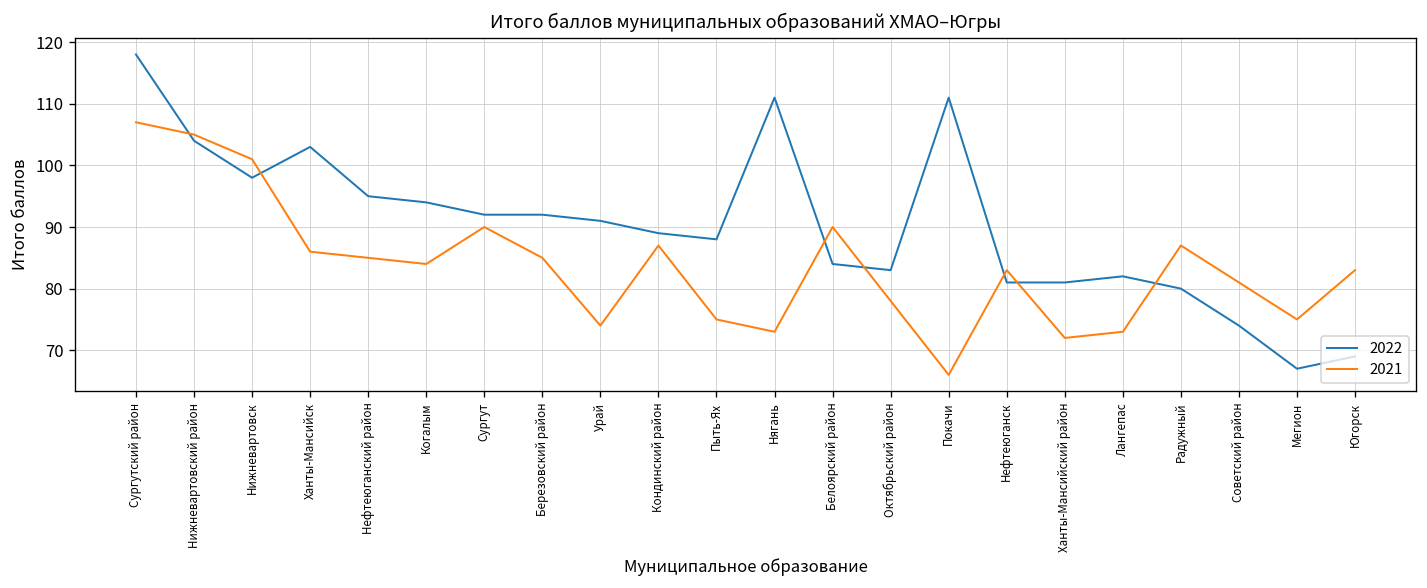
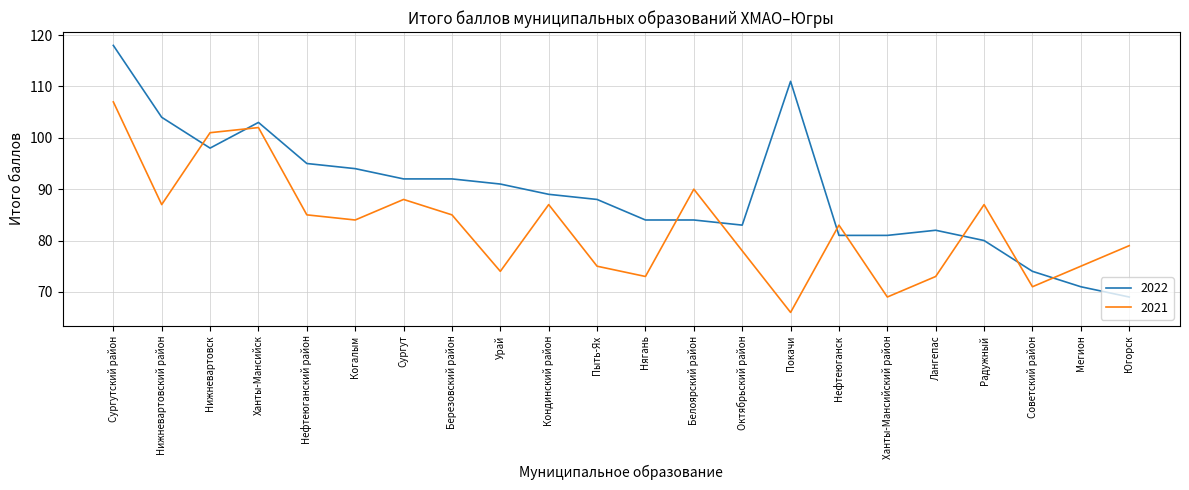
  {
    "2022": {
      "Сургутский район": 118,
      "Нижневартовский район": 104,
      "Нижневартовск": 98,
      "Ханты-Мансийск": 103,
      "Нефтеюганский район": 95,
      "Когалым": 94,
      "Сургут": 92,
      "Березовский район": 92,
      "Урай": 91,
      "Кондинский район": 89,
      "Пыть-Ях": 88,
-     "Нягань": 111,
+     "Нягань": 84,
      "Белоярский район": 84,
      "Октябрьский район": 83,
      "Покачи": 111,
      "Нефтеюганск": 81,
      "Ханты-Мансийский район": 81,
      "Лангепас": 82,
      "Радужный": 80,
      "Советский район": 74,
-     "Мегион": 67
+     "Мегион": 71
    },
    "2021": {
      "Сургутский район": 107,
-     "Нижневартовский район": 105,
+     "Нижневартовский район": 87,
      "Нижневартовск": 101,
-     "Ханты-Мансийск": 86,
+     "Ханты-Мансийск": 102,
      "Нефтеюганский район": 85,
      "Когалым": 84,
-     "Сургут": 90,
+     "Сургут": 88,
      "Березовский район": 85,
      "Урай": 74,
      "Кондинский район": 87,
      "Пыть-Ях": 75,
      "Нягань": 73,
      "Белоярский район": 90,
      "Октябрьский район": 78,
      "Покачи": 66,
      "Нефтеюганск": 83,
-     "Ханты-Мансийский район": 72,
+     "Ханты-Мансийский район": 69,
      "Лангепас": 73,
      "Радужный": 87,
-     "Советский район": 81,
+     "Советский район": 71,
      "Мегион": 75,
-     "Югорск": 83
+     "Югорск": 79
    }
  }
